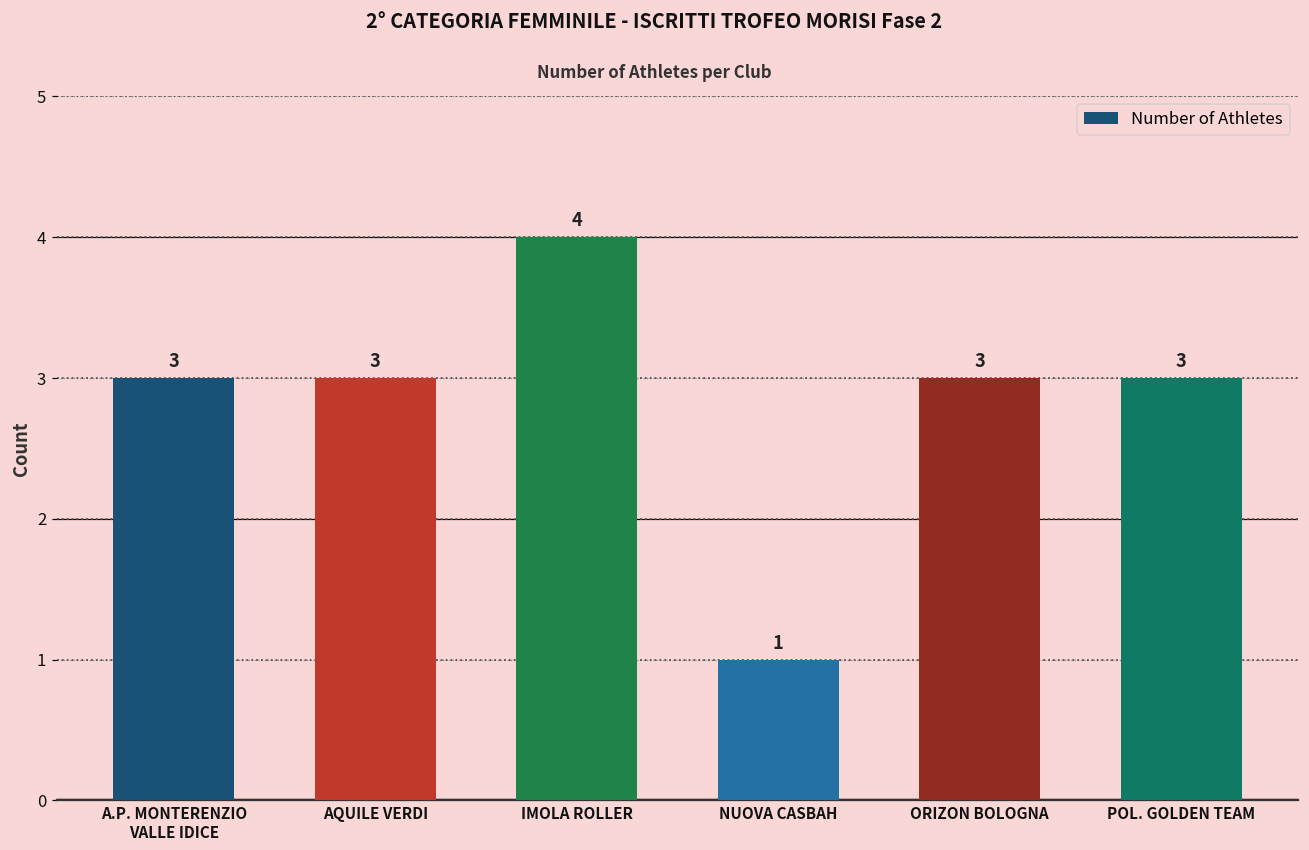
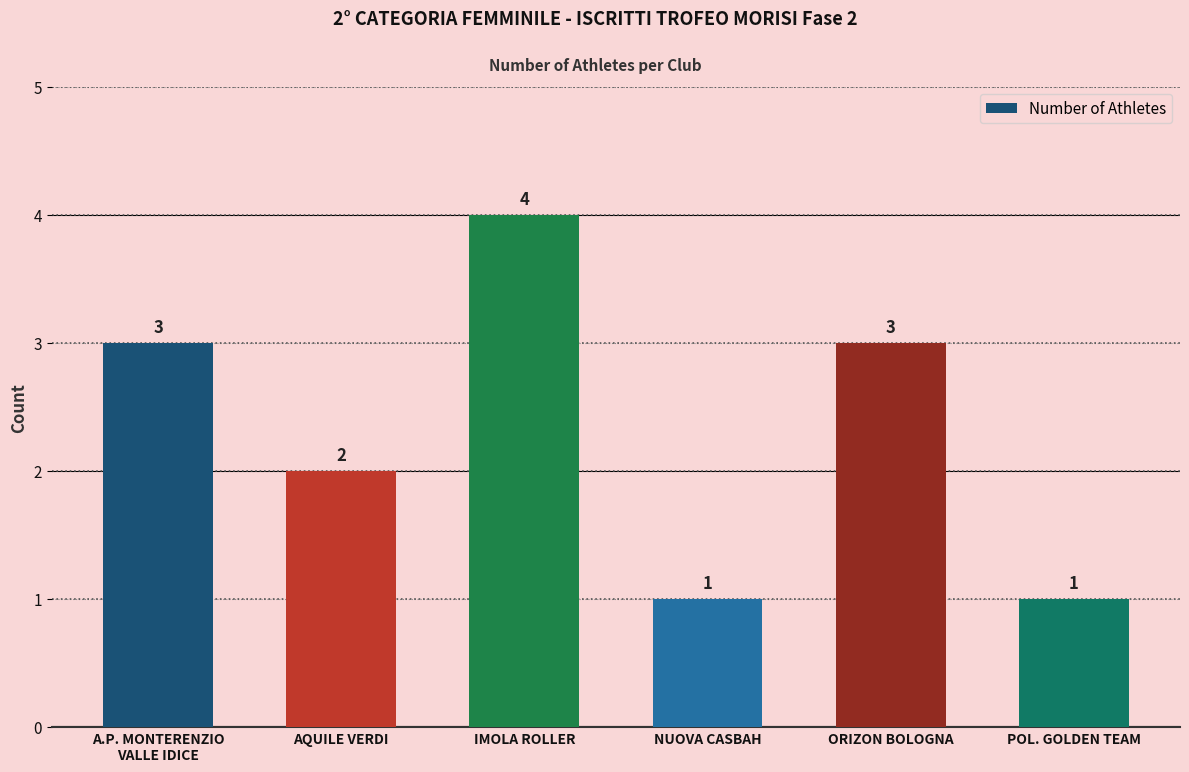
  {
    "A.P. MONTERENZIO VALLE IDICE": 3,
-   "AQUILE VERDI": 3,
+   "AQUILE VERDI": 2,
    "IMOLA ROLLER": 4,
    "NUOVA CASBAH": 1,
    "ORIZON BOLOGNA": 3,
-   "POL. GOLDEN TEAM": 3
+   "POL. GOLDEN TEAM": 1
  }
